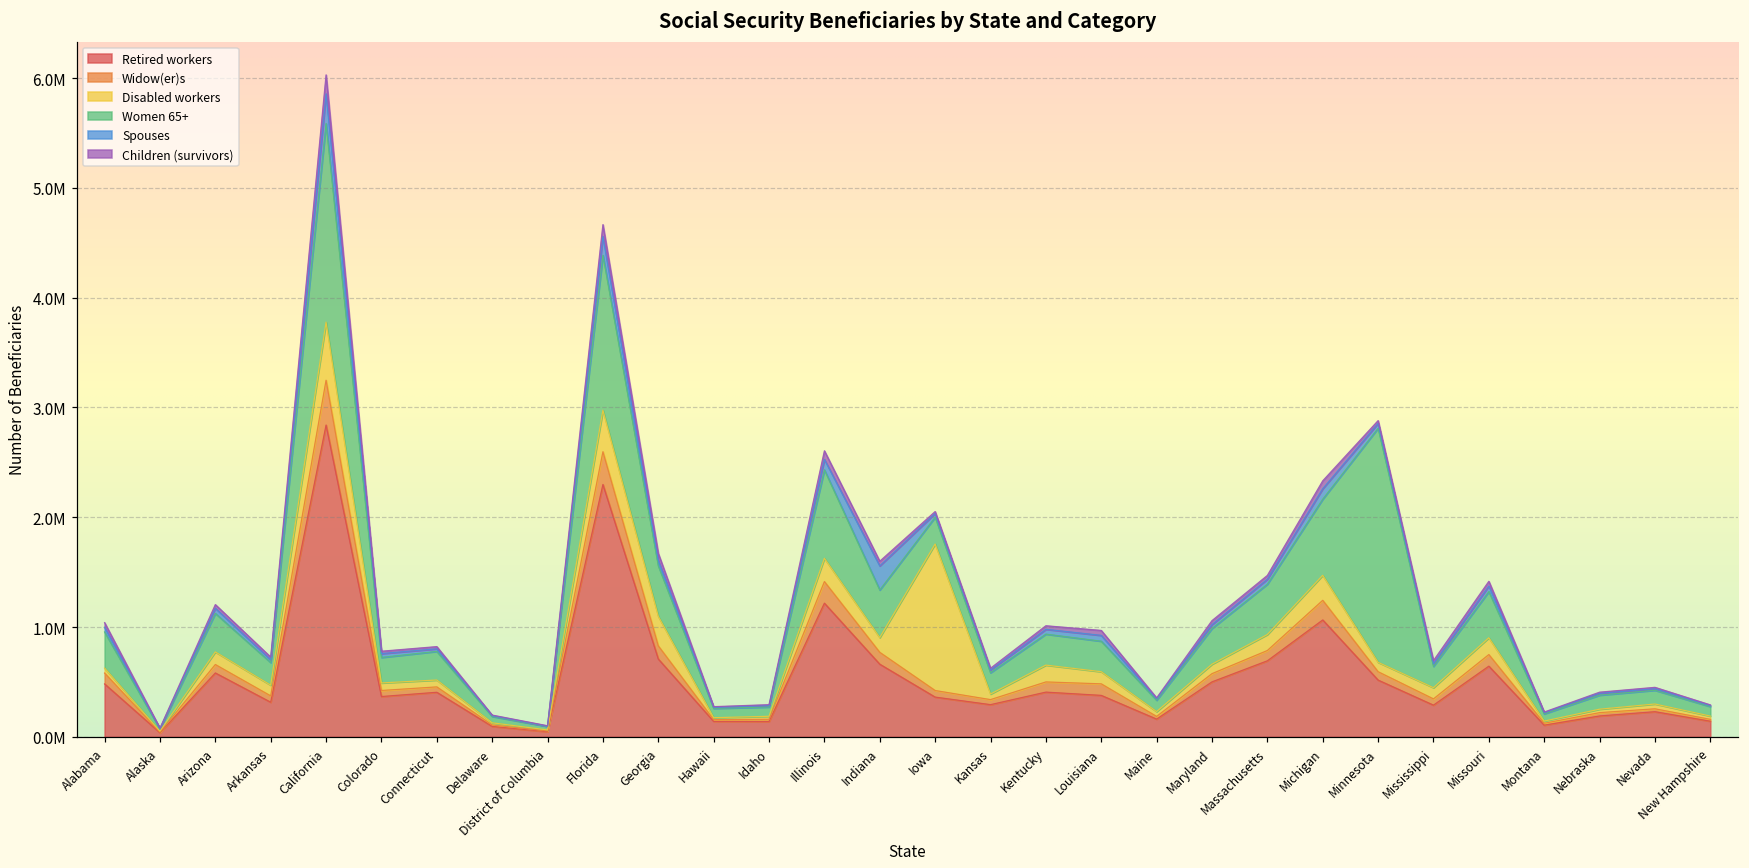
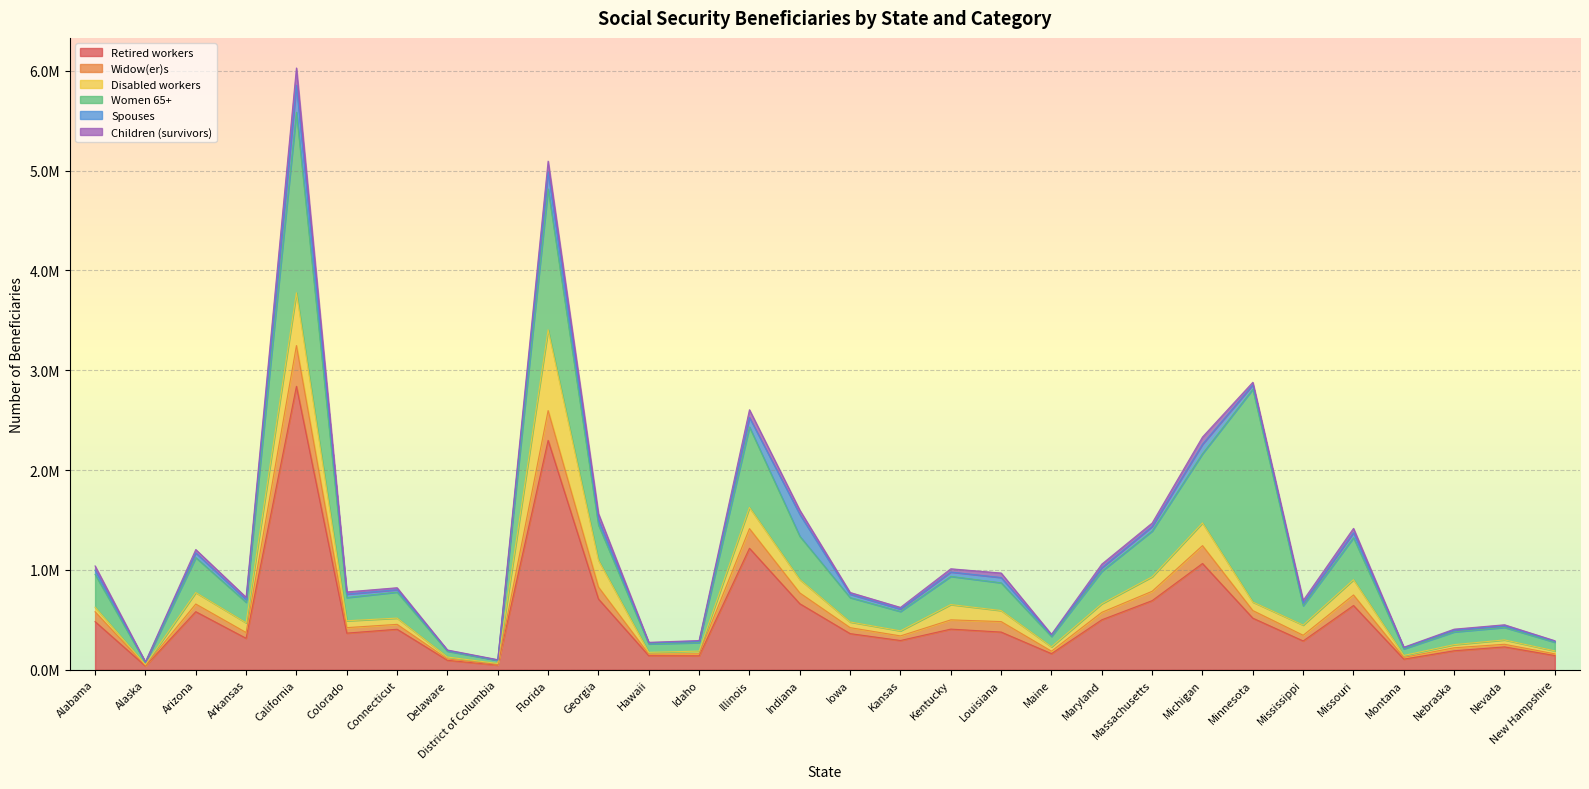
  {
    "Disabled workers": {
      "Alabama": 0,
      "Arizona": 100000,
      "Arkansas": 100000,
      "California": 500000,
      "Colorado": 100000,
      "Connecticut": 100000,
-     "Florida": 400000,
+     "Florida": 800000,
      "Georgia": 300000,
      "Idaho": 0,
      "Illinois": 200000,
      "Indiana": 100000,
-     "Iowa": 1300000,
+     "Iowa": 100000,
      "Kansas": 100000,
      "Kentucky": 200000,
      "Louisiana": 100000,
      "Maine": 0,
      "Maryland": 100000,
      "Massachusetts": 100000,
      "Michigan": 200000,
      "Minnesota": 100000,
      "Mississippi": 100000,
      "Missouri": 200000,
      "Nebraska": 0,
      "Nevada": 0,
      "New Hampshire": 0
    },
    "Women 65+": {
      "Alabama": 300000,
      "Arizona": 400000,
      "California": 1800000,
      "Colorado": 200000,
      "Florida": 1400000,
-     "Georgia": 500000,
+     "Georgia": 400000,
      "Illinois": 800000,
      "Indiana": 400000,
      "Iowa": 200000,
      "Kentucky": 300000,
      "Louisiana": 300000,
      "Maryland": 300000,
      "Massachusetts": 500000,
      "Michigan": 700000,
      "Minnesota": 2100000,
      "Missouri": 400000
    },
    "Spouses": {
      "Alabama": 0,
      "Arizona": 0,
      "California": 300000,
      "Florida": 200000,
      "Georgia": 0,
      "Illinois": 100000,
      "Indiana": 200000,
      "Kentucky": 0,
      "Louisiana": 100000,
      "Maryland": 0,
      "Massachusetts": 0,
      "Michigan": 100000,
      "Missouri": 100000
    },
    "Children (survivors)": {
      "Alabama": 0,
      "Arizona": 0,
      "California": 200000,
      "Florida": 100000,
      "Georgia": 100000,
      "Illinois": 100000,
      "Indiana": 0,
      "Kentucky": 0,
      "Louisiana": 0,
      "Maryland": 0,
      "Massachusetts": 0,
      "Michigan": 100000,
      "Mississippi": 0,
      "Missouri": 0
    }
  }
